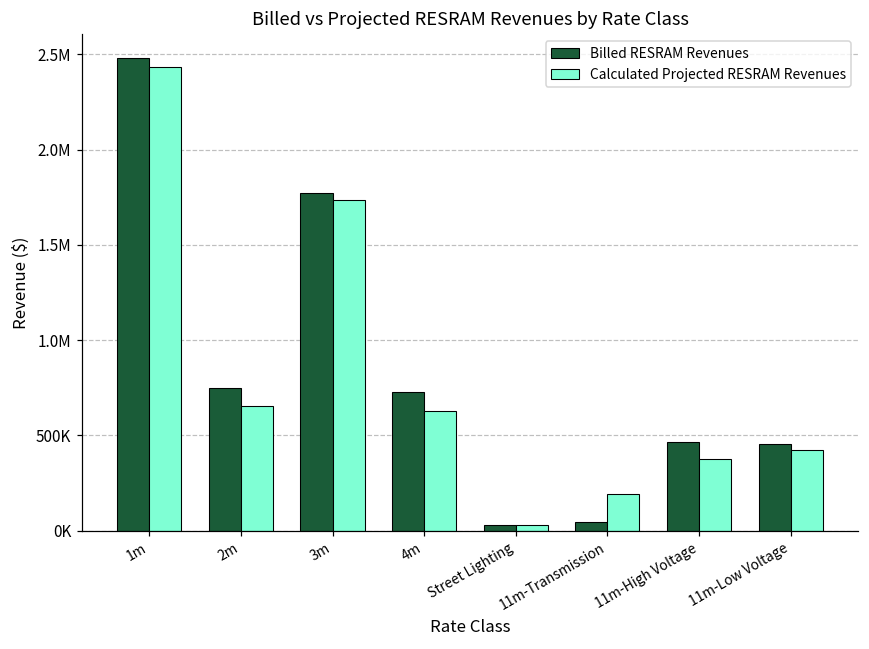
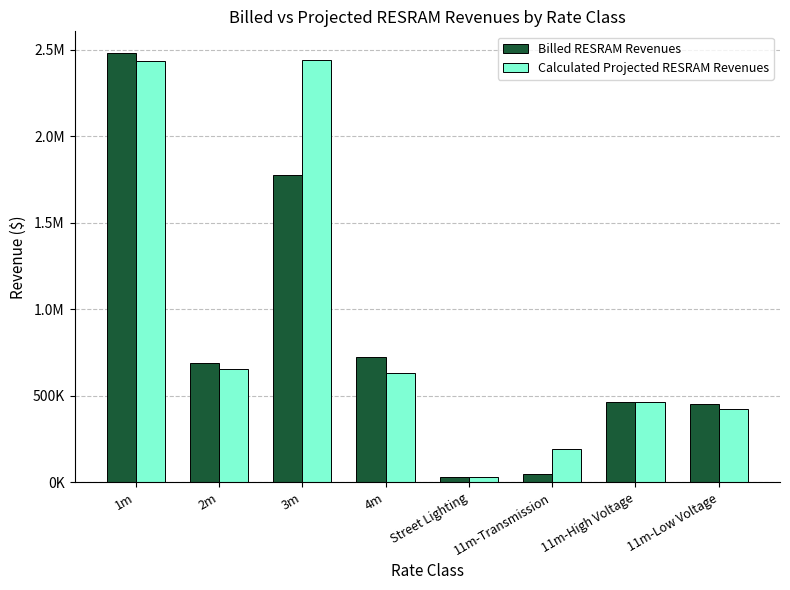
  {
    "Billed RESRAM Revenues": {
      "1m": 2480000,
-     "2m": 750000,
+     "2m": 690000,
      "3m": 1770000,
      "4m": 730000,
      "Street Lighting": 30000,
      "11m-Transmission": 50000,
      "11m-High Voltage": 460000,
      "11m-Low Voltage": 450000
    },
    "Calculated Projected RESRAM Revenues": {
      "1m": 2430000,
      "2m": 660000,
-     "3m": 1740000,
+     "3m": 2440000,
      "4m": 630000,
      "Street Lighting": 30000,
      "11m-Transmission": 190000,
-     "11m-High Voltage": 380000,
+     "11m-High Voltage": 460000,
      "11m-Low Voltage": 420000
    }
  }
